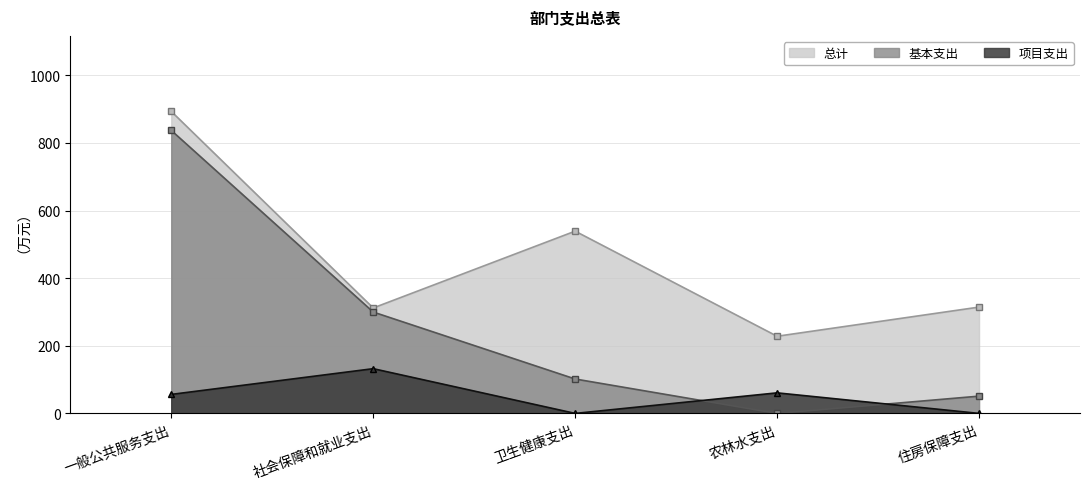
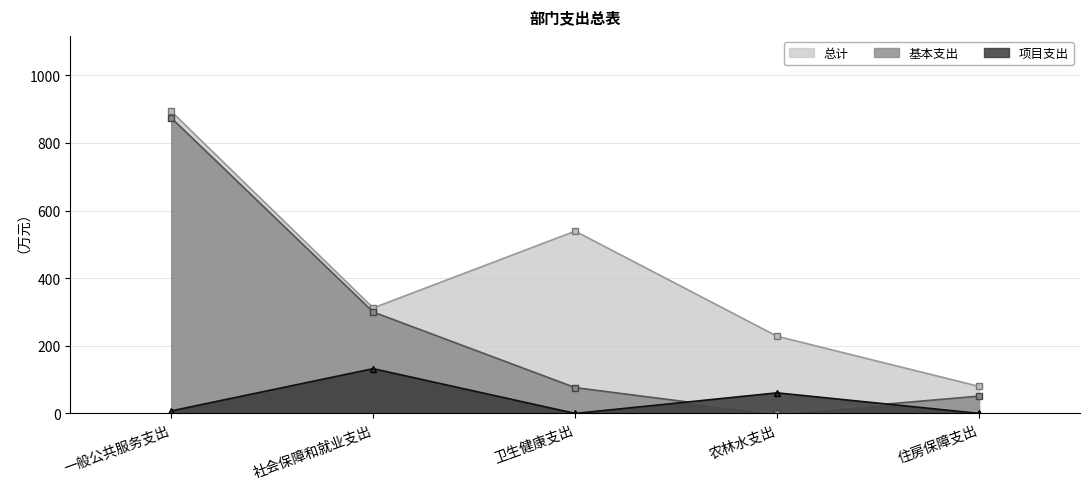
  {
    "总计": {
      "一般公共服务支出": 890,
      "社会保障和就业支出": 310,
      "卫生健康支出": 540,
      "农林水支出": 230,
-     "住房保障支出": 310
+     "住房保障支出": 80
    },
    "基本支出": {
-     "一般公共服务支出": 840,
+     "一般公共服务支出": 870,
      "社会保障和就业支出": 300,
-     "卫生健康支出": 100,
+     "卫生健康支出": 80,
      "农林水支出": 0,
      "住房保障支出": 50
    },
    "项目支出": {
-     "一般公共服务支出": 60,
+     "一般公共服务支出": 10,
      "社会保障和就业支出": 130,
      "卫生健康支出": 0,
      "农林水支出": 60,
      "住房保障支出": 0
    }
  }
